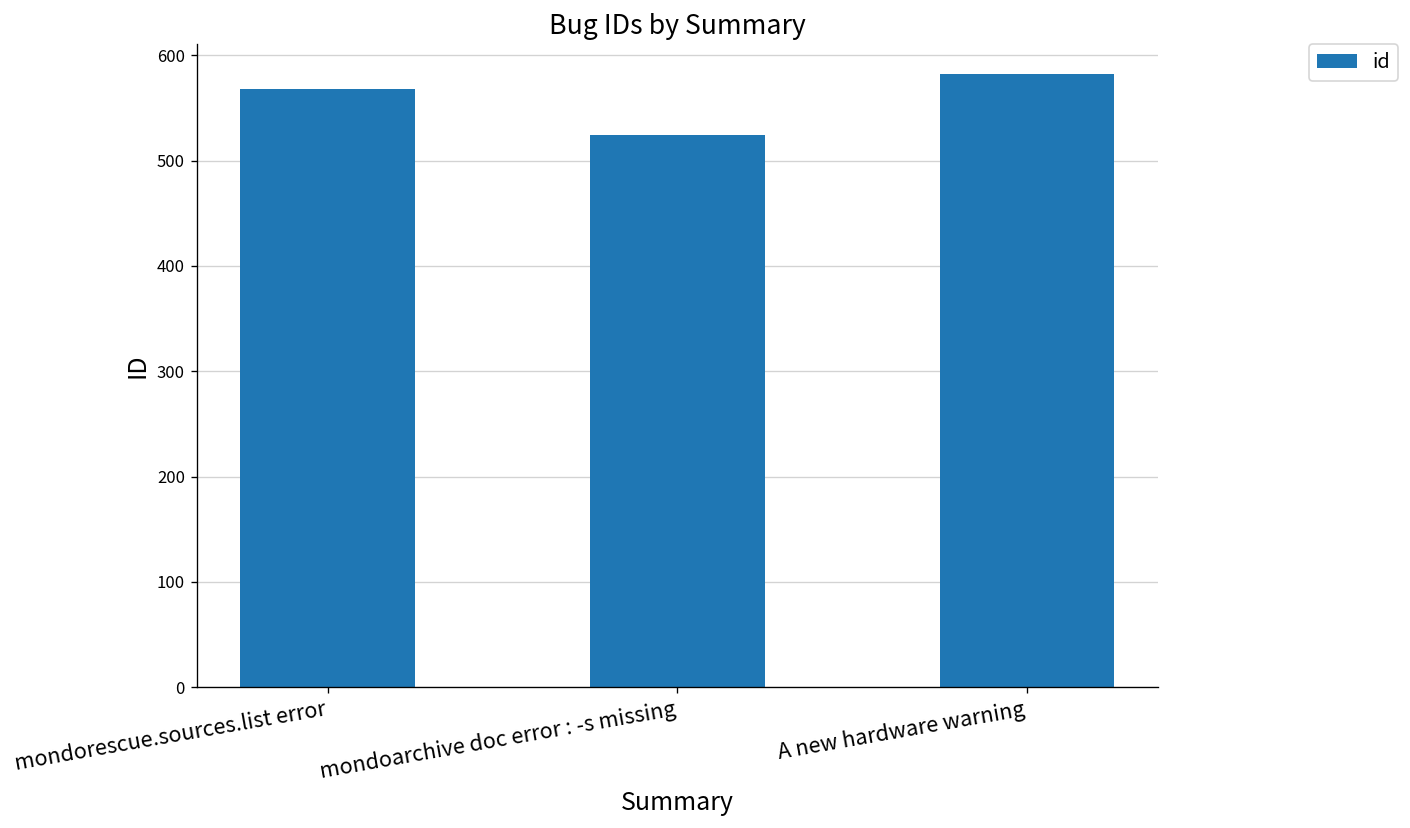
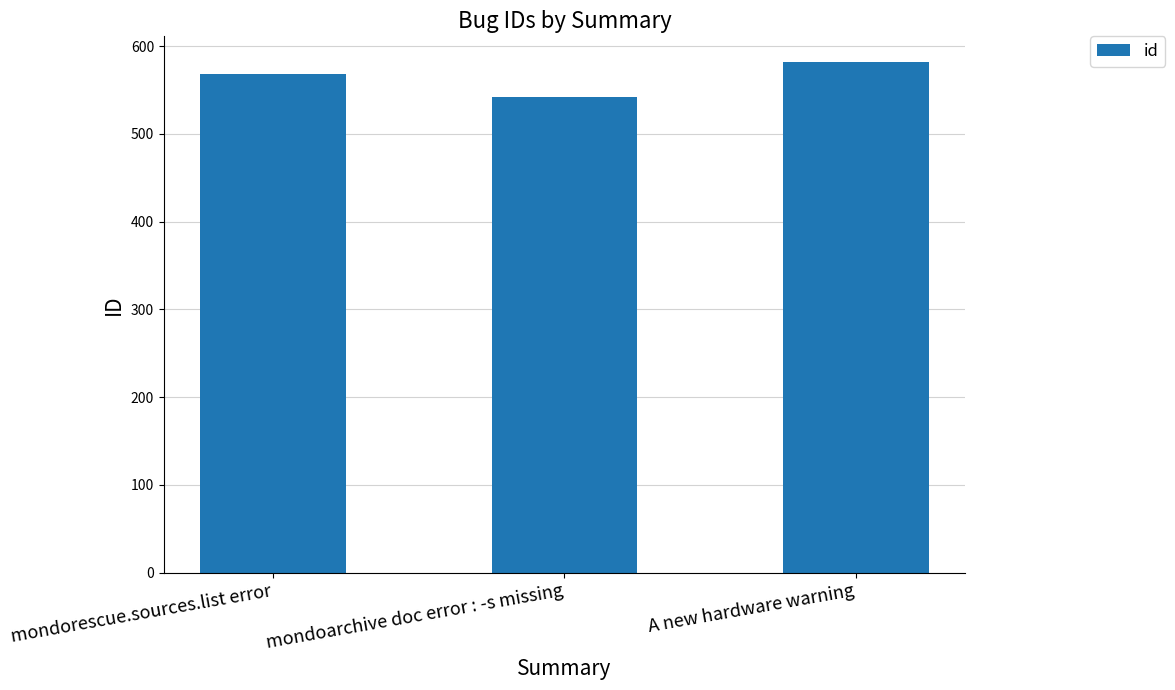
  {
    "mondorescue.sources.list error": 570,
-   "mondoarchive doc error : -s missing": 520,
+   "mondoarchive doc error : -s missing": 540,
    "A new hardware warning": 580
  }
